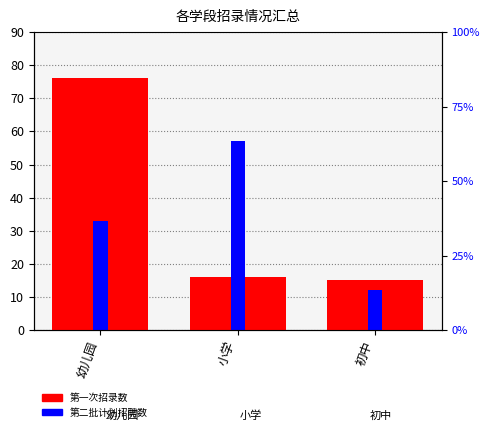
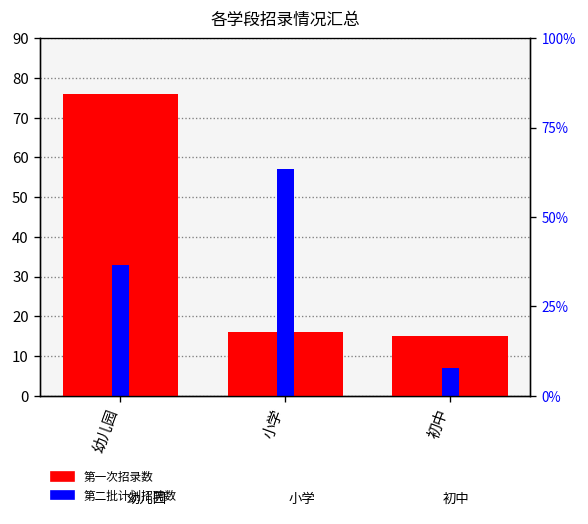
  {
    "第一次招录数": {
      "幼儿园": 76,
      "初中": 15
    },
    "第二批计划招聘数": {
      "小学": 57,
-     "初中": 12
+     "初中": 7
    }
  }
